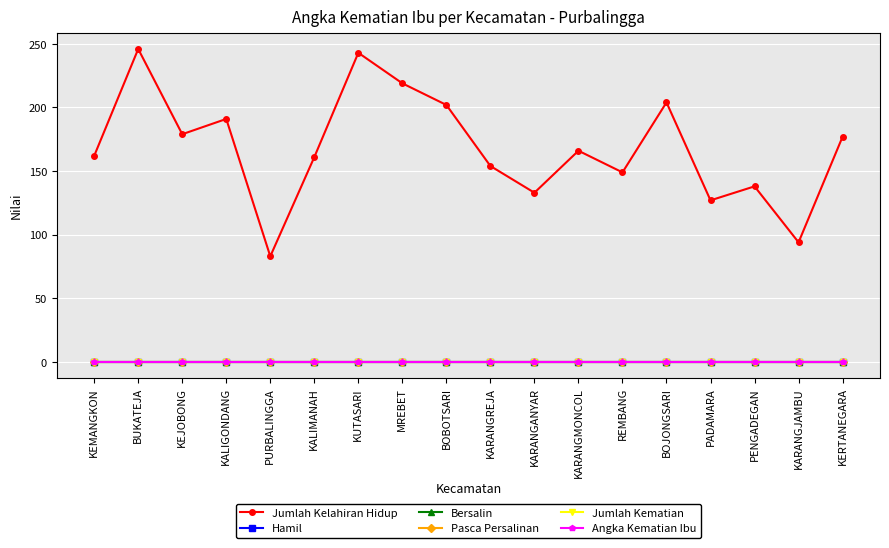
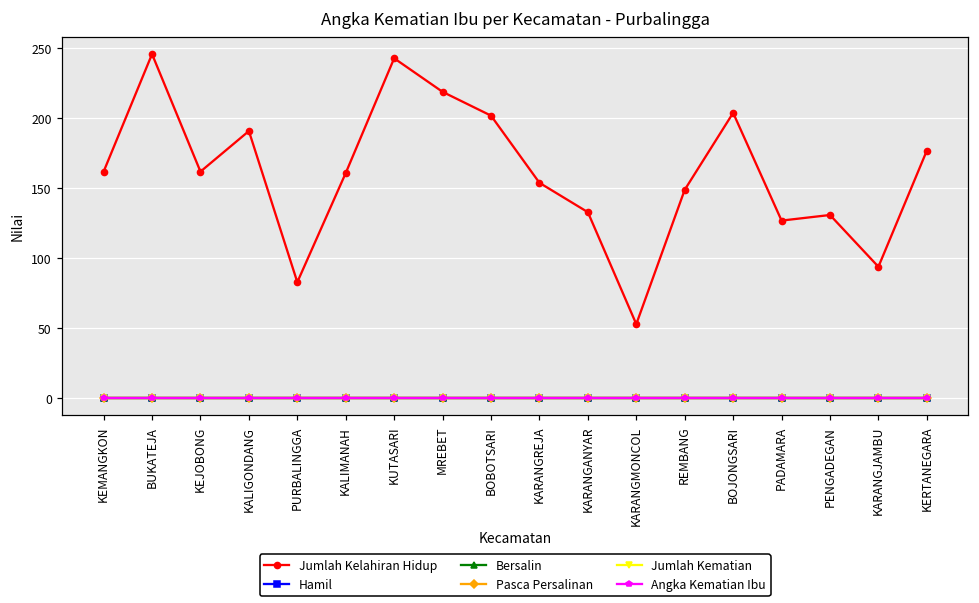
  {
    "Jumlah Kelahiran Hidup": {
      "KEMANGKON": 162,
      "BUKATEJA": 246,
-     "KEJOBONG": 179,
+     "KEJOBONG": 162,
      "KALIGONDANG": 191,
      "PURBALINGGA": 83,
      "KALIMANAH": 161,
      "KUTASARI": 243,
      "MREBET": 219,
      "BOBOTSARI": 202,
      "KARANGREJA": 154,
      "KARANGANYAR": 133,
-     "KARANGMONCOL": 166,
+     "KARANGMONCOL": 53,
      "REMBANG": 149,
      "BOJONGSARI": 204,
      "PADAMARA": 127,
-     "PENGADEGAN": 138,
+     "PENGADEGAN": 131,
      "KARANGJAMBU": 94,
      "KERTANEGARA": 177
    },
    "Angka Kematian Ibu": {
      "KEMANGKON": 0,
      "BUKATEJA": 0,
      "KEJOBONG": 0,
      "KALIGONDANG": 0,
      "PURBALINGGA": 0,
      "KALIMANAH": 0,
      "KUTASARI": 0,
      "MREBET": 0,
      "BOBOTSARI": 0,
      "KARANGREJA": 0,
      "KARANGANYAR": 0,
      "KARANGMONCOL": 0,
      "REMBANG": 0,
      "BOJONGSARI": 0,
      "PADAMARA": 0,
      "PENGADEGAN": 0,
      "KARANGJAMBU": 0,
      "KERTANEGARA": 0
    }
  }
